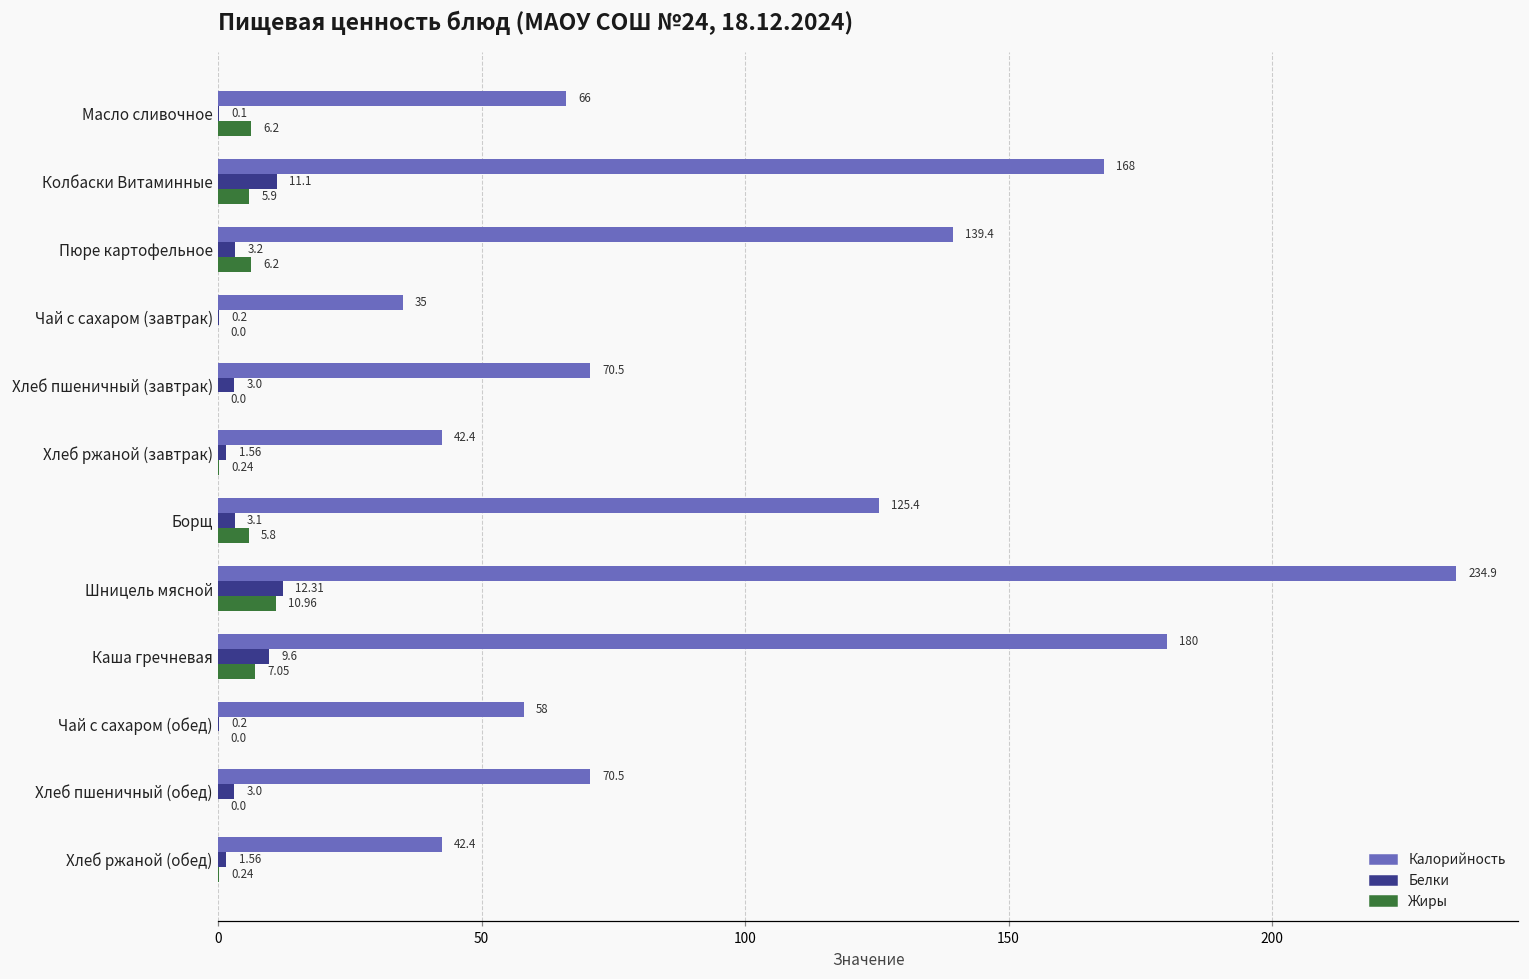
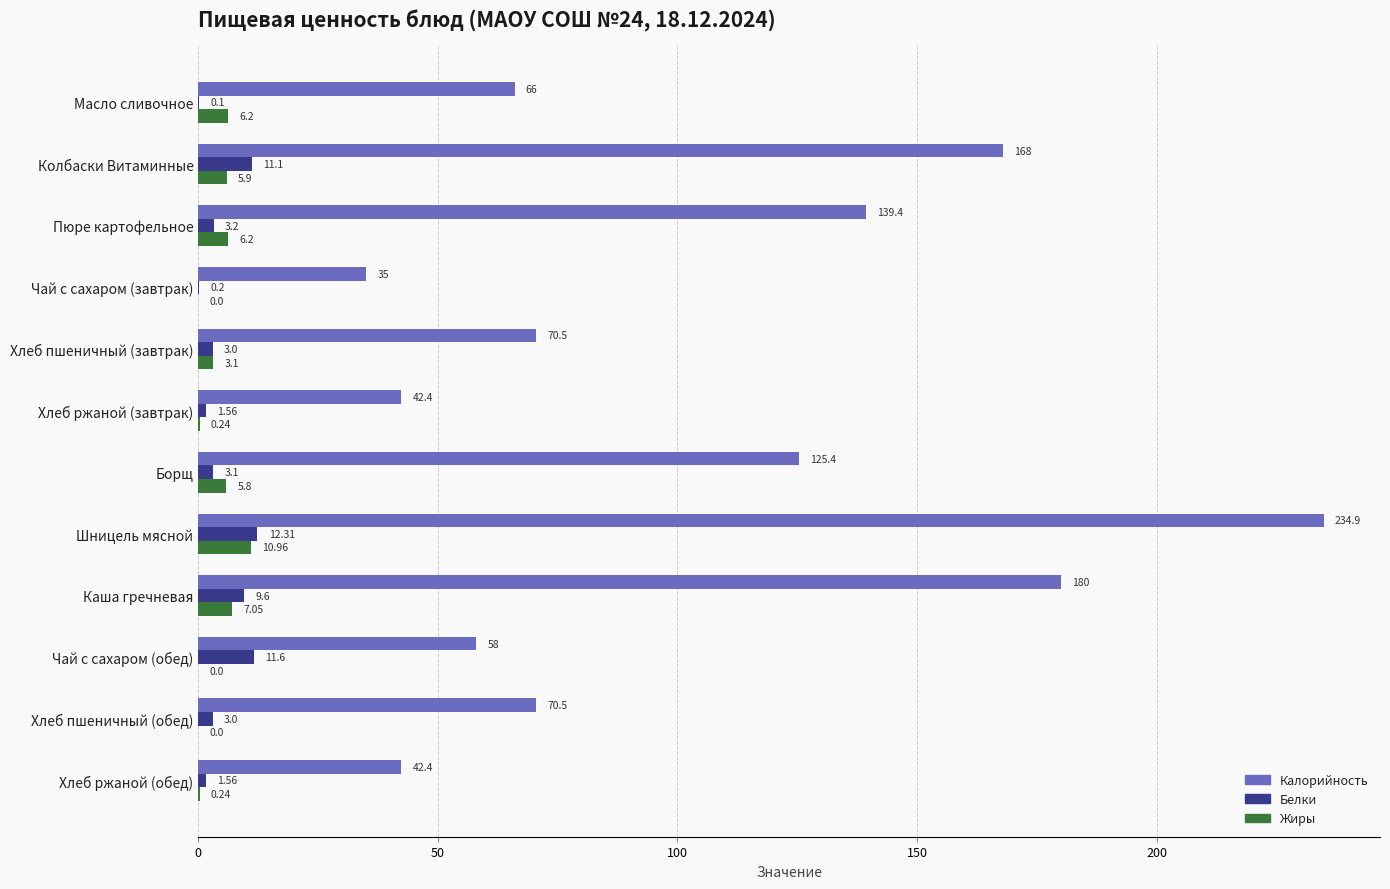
  {
    "Калорийность": {
      "Масло сливочное": 66,
      "Колбаски Витаминные": 168,
      "Пюре картофельное": 139.4,
      "Чай с сахаром (завтрак)": 35,
      "Хлеб пшеничный (завтрак)": 70.5,
      "Хлеб ржаной (завтрак)": 42.4,
      "Борщ": 125.4,
      "Шницель мясной": 234.9,
      "Каша гречневая": 180,
      "Чай с сахаром (обед)": 58,
      "Хлеб пшеничный (обед)": 70.5,
      "Хлеб ржаной (обед)": 42.4
    },
    "Белки": {
      "Масло сливочное": 0.1,
      "Колбаски Витаминные": 11.1,
      "Пюре картофельное": 3.2,
      "Чай с сахаром (завтрак)": 0.2,
      "Хлеб пшеничный (завтрак)": 3.0,
      "Хлеб ржаной (завтрак)": 1.56,
      "Борщ": 3.1,
      "Шницель мясной": 12.31,
      "Каша гречневая": 9.6,
-     "Чай с сахаром (обед)": 0.2,
+     "Чай с сахаром (обед)": 11.6,
      "Хлеб пшеничный (обед)": 3.0,
      "Хлеб ржаной (обед)": 1.56
    },
    "Жиры": {
      "Масло сливочное": 6.2,
      "Колбаски Витаминные": 5.9,
      "Пюре картофельное": 6.2,
      "Чай с сахаром (завтрак)": 0.0,
-     "Хлеб пшеничный (завтрак)": 0.0,
+     "Хлеб пшеничный (завтрак)": 3.1,
      "Хлеб ржаной (завтрак)": 0.24,
      "Борщ": 5.8,
      "Шницель мясной": 10.96,
      "Каша гречневая": 7.05,
      "Чай с сахаром (обед)": 0.0,
      "Хлеб пшеничный (обед)": 0.0,
      "Хлеб ржаной (обед)": 0.24
    }
  }
